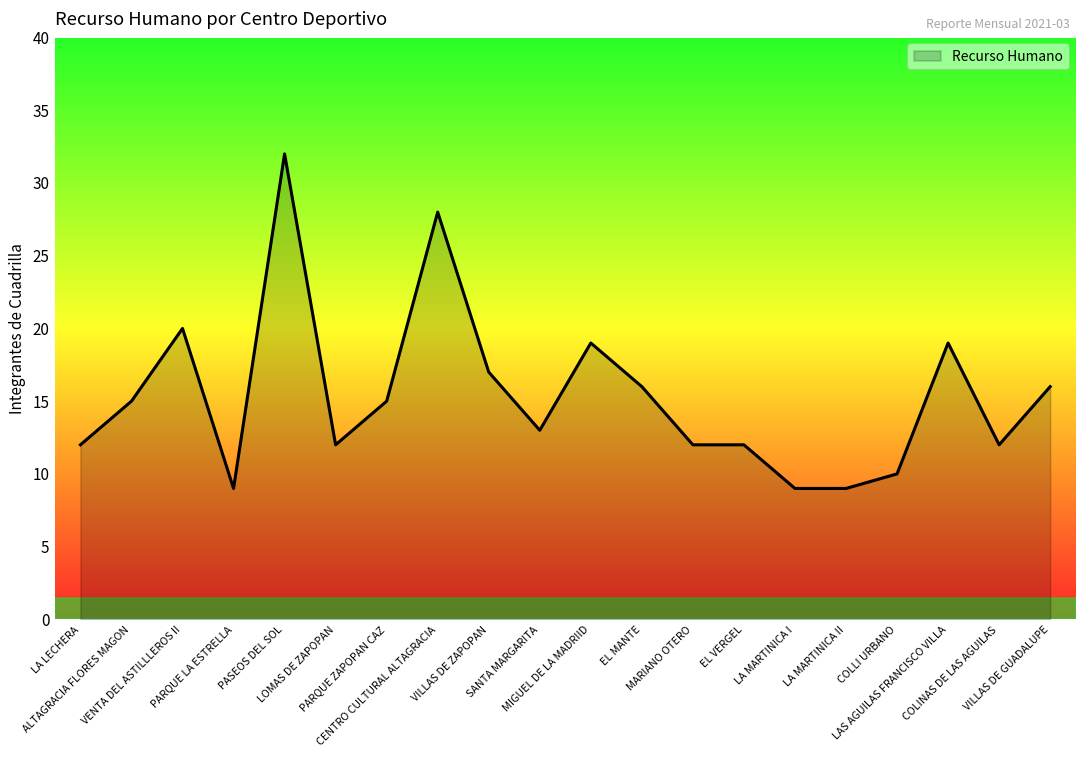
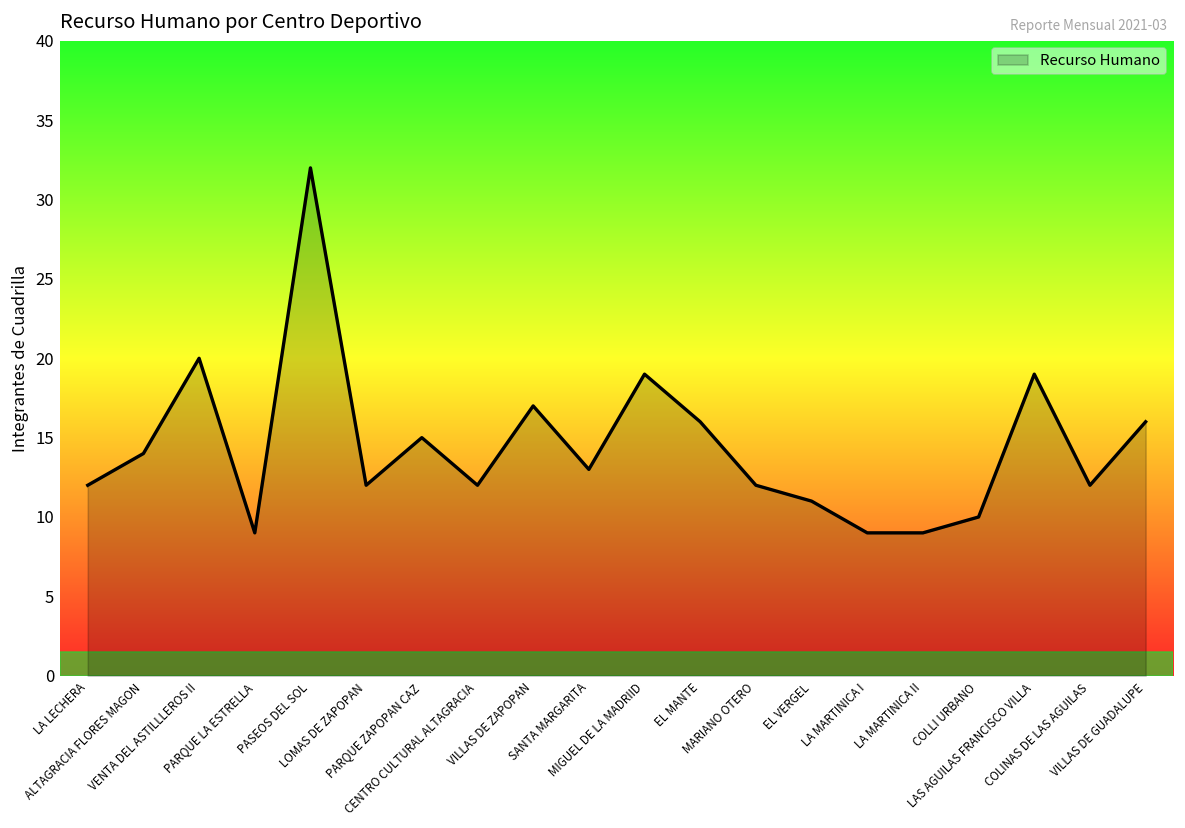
  {
    "LA LECHERA": 12,
-   "ALTAGRACIA FLORES MAGON": 15,
+   "ALTAGRACIA FLORES MAGON": 14,
    "VENTA DEL ASTILLLEROS II": 20,
    "PARQUE LA ESTRELLA": 9,
    "PASEOS DEL SOL": 32,
    "LOMAS DE ZAPOPAN": 12,
    "PARQUE ZAPOPAN CAZ": 15,
-   "CENTRO CULTURAL ALTAGRACIA": 28,
+   "CENTRO CULTURAL ALTAGRACIA": 12,
    "VILLAS DE ZAPOPAN": 17,
    "SANTA MARGARITA": 13,
    "MIGUEL DE LA MADRIID": 19,
    "EL MANTE": 16,
    "MARIANO OTERO": 12,
-   "EL VERGEL": 12,
+   "EL VERGEL": 11,
    "LA MARTINICA I": 9,
    "LA MARTINICA II": 9,
    "COLLI URBANO": 10,
    "LAS AGUILAS FRANCISCO VILLA": 19,
    "COLINAS DE LAS AGUILAS": 12,
    "VILLAS DE GUADALUPE": 16
  }
